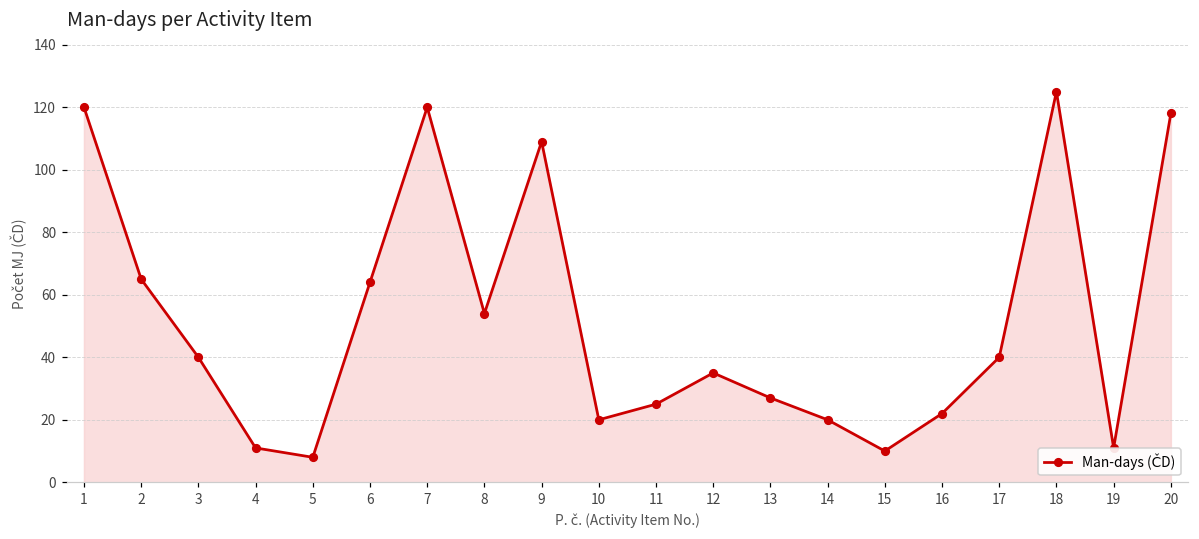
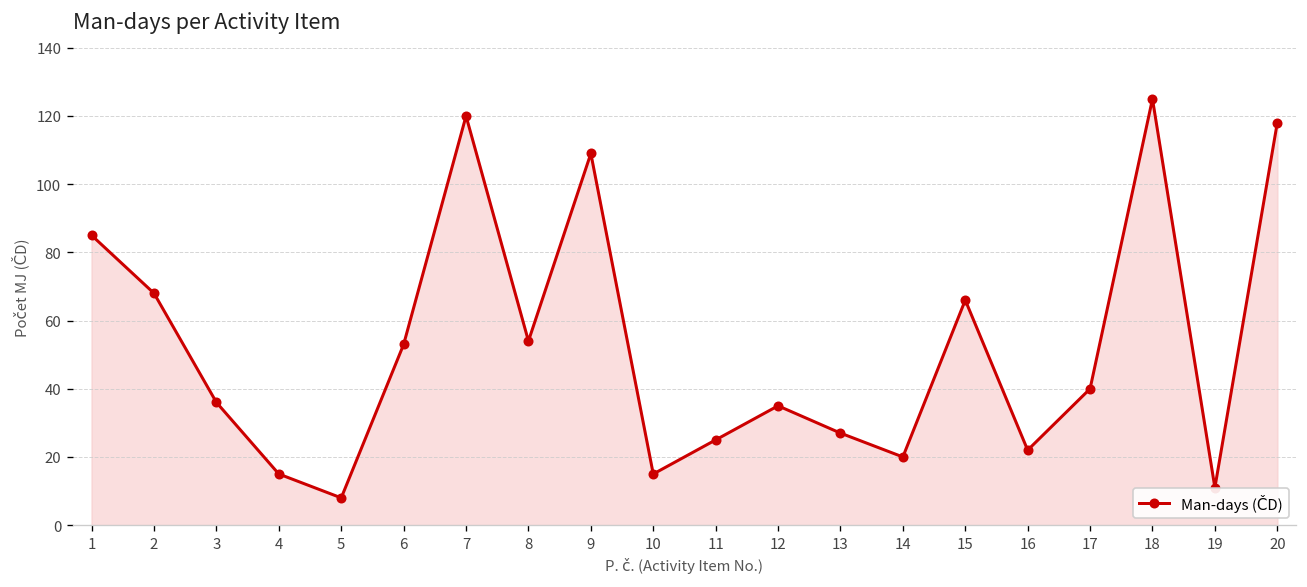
  {
-   "1": 120,
-   "2": 65,
-   "3": 40,
-   "4": 11,
+   "1": 85,
+   "2": 68,
+   "3": 36,
+   "4": 15,
    "5": 8,
-   "6": 64,
+   "6": 53,
    "7": 120,
    "8": 54,
    "9": 109,
-   "10": 20,
+   "10": 15,
    "11": 25,
    "12": 35,
    "13": 27,
    "14": 20,
-   "15": 10,
+   "15": 66,
    "16": 22,
    "17": 40,
    "18": 125,
    "20": 118
  }
